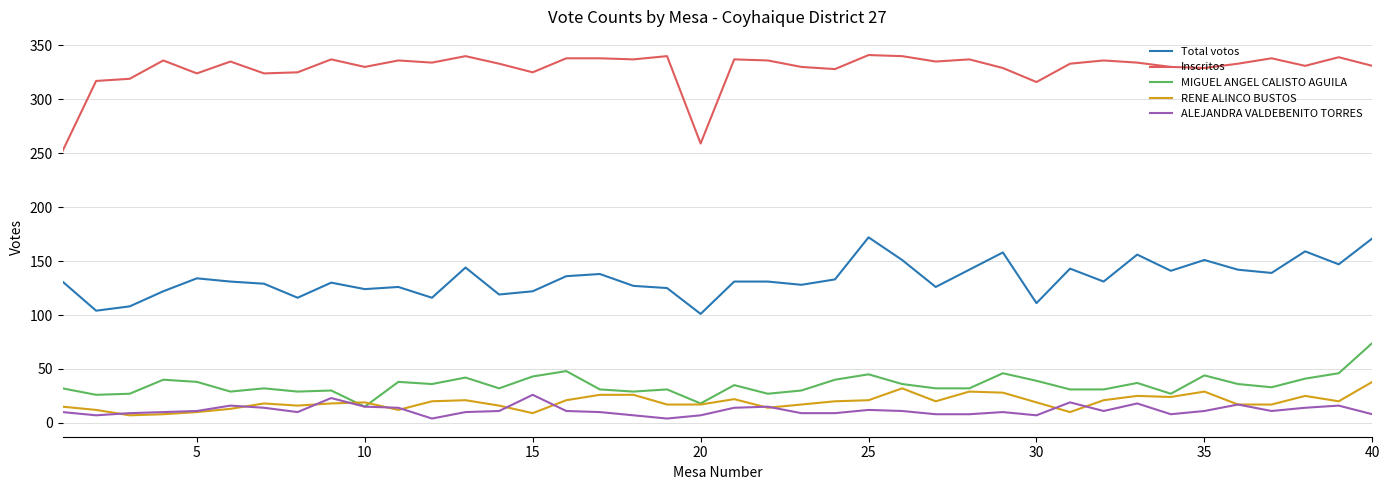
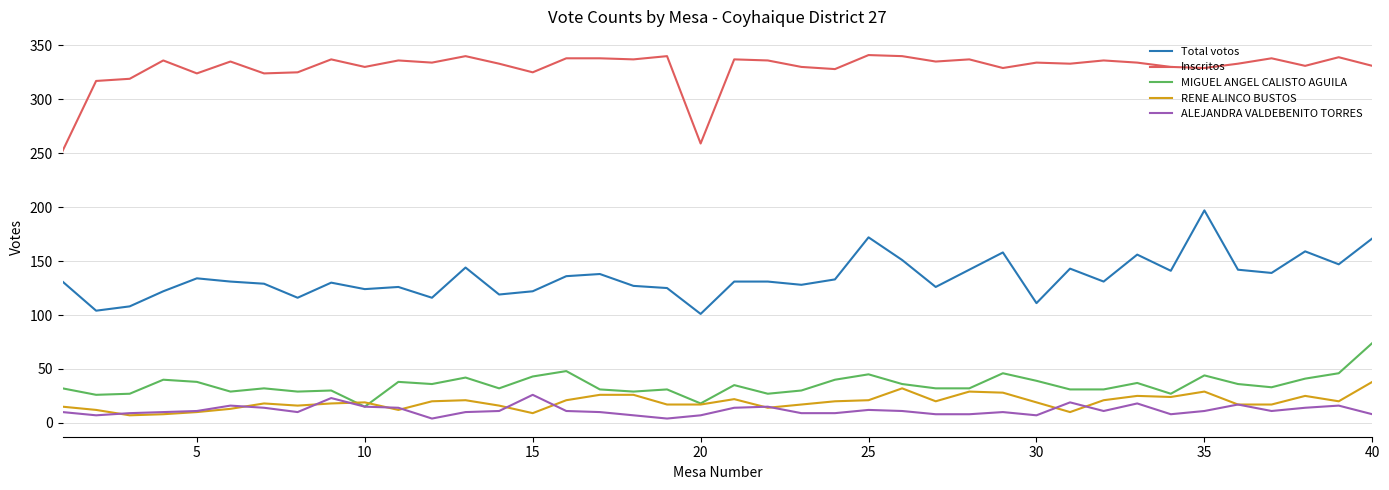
  {
    "Total votos": {
      "5": 134,
      "10": 124,
      "15": 122,
      "20": 101,
      "25": 172,
      "30": 111,
-     "35": 151,
+     "35": 197,
      "40": 171
    },
    "Inscritos": {
      "5": 324,
      "10": 330,
      "15": 325,
      "20": 259,
      "25": 341,
-     "30": 316,
+     "30": 334,
      "35": 329,
      "40": 331
    },
    "MIGUEL ANGEL CALISTO AGUILA": {
      "5": 38,
      "15": 43,
      "25": 45,
      "30": 39,
      "35": 44,
      "40": 74
    },
    "RENE ALINCO BUSTOS": {
      "10": 19,
      "15": 9,
      "25": 21,
      "30": 19,
      "35": 29,
      "40": 38
    },
    "ALEJANDRA VALDEBENITO TORRES": {
      "15": 26,
      "20": 7,
      "25": 12,
      "30": 7,
      "35": 11,
      "40": 8
    }
  }
